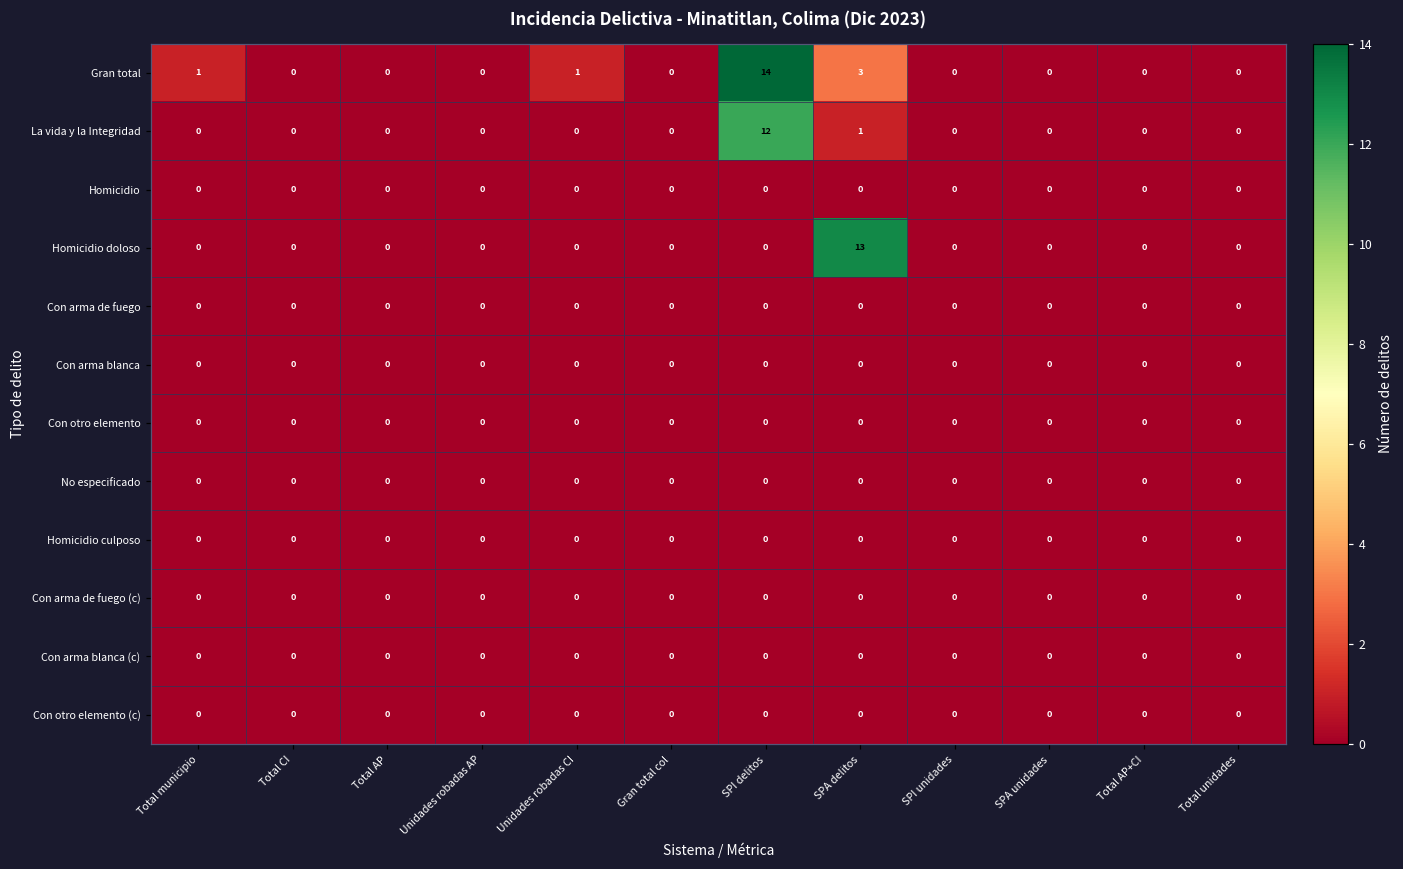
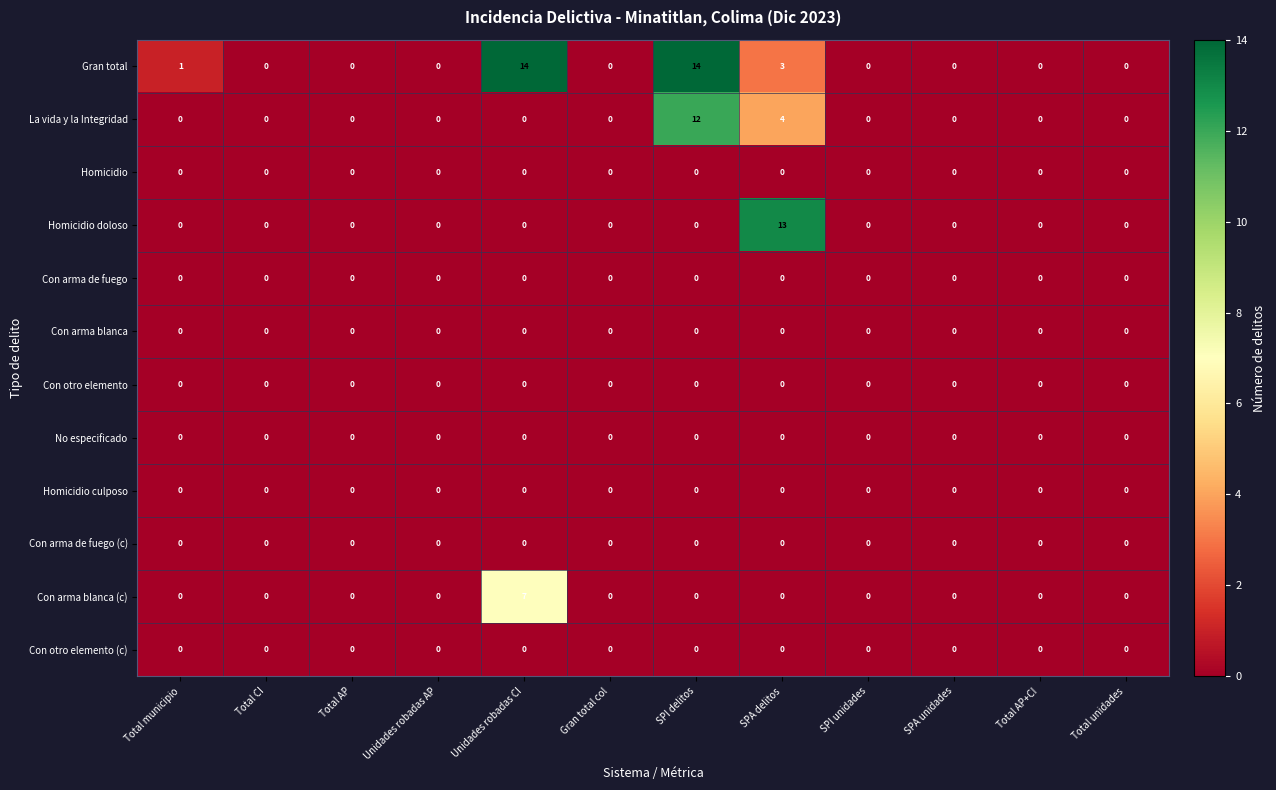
  {
    "Gran total": {
      "Total municipio": 1,
      "Total CI": 0,
      "Total AP": 0,
      "Unidades robadas AP": 0,
-     "Unidades robadas CI": 1,
+     "Unidades robadas CI": 14,
      "Gran total col": 0,
      "SPI delitos": 14,
      "SPA delitos": 3,
      "SPI unidades": 0,
      "SPA unidades": 0,
      "Total AP+CI": 0,
      "Total unidades": 0
    },
    "La vida y la Integridad": {
      "Total municipio": 0,
      "Total CI": 0,
      "Total AP": 0,
      "Unidades robadas AP": 0,
      "Unidades robadas CI": 0,
      "Gran total col": 0,
      "SPI delitos": 12,
-     "SPA delitos": 1,
+     "SPA delitos": 4,
      "SPI unidades": 0,
      "SPA unidades": 0,
      "Total AP+CI": 0,
      "Total unidades": 0
    },
    "Homicidio": {
      "Total municipio": 0,
      "Total CI": 0,
      "Total AP": 0,
      "Unidades robadas AP": 0,
      "Unidades robadas CI": 0,
      "Gran total col": 0,
      "SPI delitos": 0,
      "SPA delitos": 0,
      "SPI unidades": 0,
      "SPA unidades": 0,
      "Total AP+CI": 0,
      "Total unidades": 0
    },
    "Homicidio doloso": {
      "Total municipio": 0,
      "Total CI": 0,
      "Total AP": 0,
      "Unidades robadas AP": 0,
      "Unidades robadas CI": 0,
      "Gran total col": 0,
      "SPI delitos": 0,
      "SPA delitos": 13,
      "SPI unidades": 0,
      "SPA unidades": 0,
      "Total AP+CI": 0,
      "Total unidades": 0
    },
    "Con arma de fuego": {
      "Total municipio": 0,
      "Total CI": 0,
      "Total AP": 0,
      "Unidades robadas AP": 0,
      "Unidades robadas CI": 0,
      "Gran total col": 0,
      "SPI delitos": 0,
      "SPA delitos": 0,
      "SPI unidades": 0,
      "SPA unidades": 0,
      "Total AP+CI": 0,
      "Total unidades": 0
    },
    "Con arma blanca": {
      "Total municipio": 0,
      "Total CI": 0,
      "Total AP": 0,
      "Unidades robadas AP": 0,
      "Unidades robadas CI": 0,
      "Gran total col": 0,
      "SPI delitos": 0,
      "SPA delitos": 0,
      "SPI unidades": 0,
      "SPA unidades": 0,
      "Total AP+CI": 0,
      "Total unidades": 0
    },
    "Con otro elemento": {
      "Total municipio": 0,
      "Total CI": 0,
      "Total AP": 0,
      "Unidades robadas AP": 0,
      "Unidades robadas CI": 0,
      "Gran total col": 0,
      "SPI delitos": 0,
      "SPA delitos": 0,
      "SPI unidades": 0,
      "SPA unidades": 0,
      "Total AP+CI": 0,
      "Total unidades": 0
    },
    "No especificado": {
      "Total municipio": 0,
      "Total CI": 0,
      "Total AP": 0,
      "Unidades robadas AP": 0,
      "Unidades robadas CI": 0,
      "Gran total col": 0,
      "SPI delitos": 0,
      "SPA delitos": 0,
      "SPI unidades": 0,
      "SPA unidades": 0,
      "Total AP+CI": 0,
      "Total unidades": 0
    },
    "Homicidio culposo": {
      "Total municipio": 0,
      "Total CI": 0,
      "Total AP": 0,
      "Unidades robadas AP": 0,
      "Unidades robadas CI": 0,
      "Gran total col": 0,
      "SPI delitos": 0,
      "SPA delitos": 0,
      "SPI unidades": 0,
      "SPA unidades": 0,
      "Total AP+CI": 0,
      "Total unidades": 0
    },
    "Con arma de fuego (c)": {
      "Total municipio": 0,
      "Total CI": 0,
      "Total AP": 0,
      "Unidades robadas AP": 0,
      "Unidades robadas CI": 0,
      "Gran total col": 0,
      "SPI delitos": 0,
      "SPA delitos": 0,
      "SPI unidades": 0,
      "SPA unidades": 0,
      "Total AP+CI": 0,
      "Total unidades": 0
    },
    "Con arma blanca (c)": {
      "Total municipio": 0,
      "Total CI": 0,
      "Total AP": 0,
      "Unidades robadas AP": 0,
-     "Unidades robadas CI": 0,
+     "Unidades robadas CI": 7,
      "Gran total col": 0,
      "SPI delitos": 0,
      "SPA delitos": 0,
      "SPI unidades": 0,
      "SPA unidades": 0,
      "Total AP+CI": 0,
      "Total unidades": 0
    },
    "Con otro elemento (c)": {
      "Total municipio": 0,
      "Total CI": 0,
      "Total AP": 0,
      "Unidades robadas AP": 0,
      "Unidades robadas CI": 0,
      "Gran total col": 0,
      "SPI delitos": 0,
      "SPA delitos": 0,
      "SPI unidades": 0,
      "SPA unidades": 0,
      "Total AP+CI": 0,
      "Total unidades": 0
    }
  }
